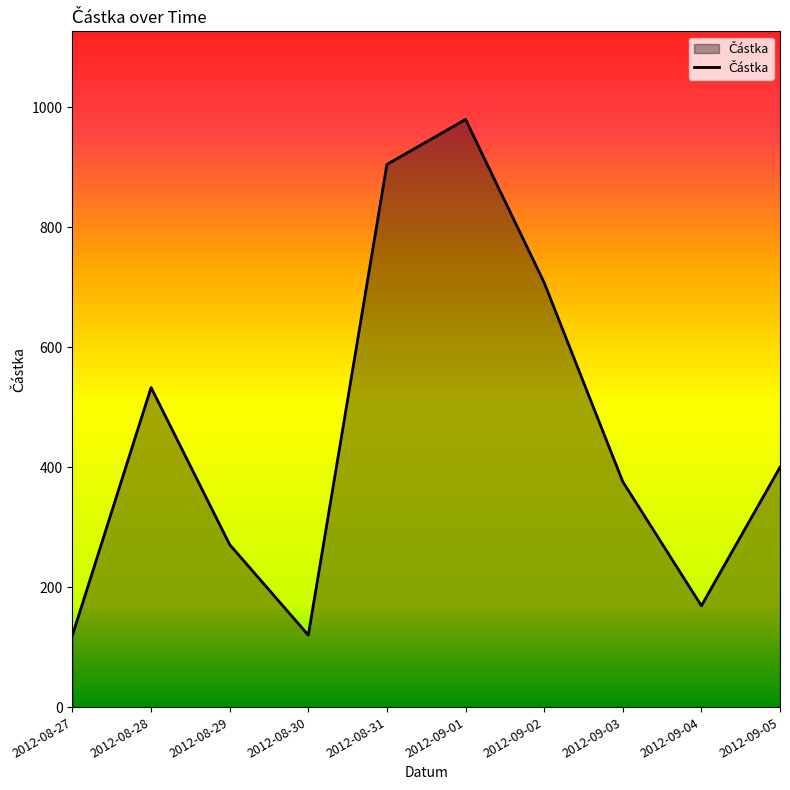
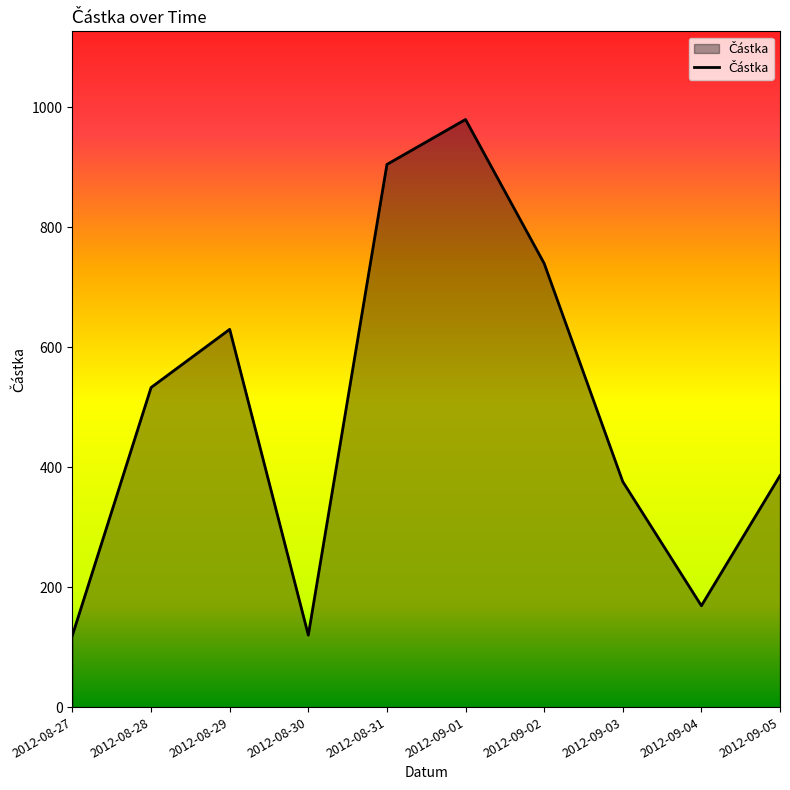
  {
    "2012-08-27": 120,
    "2012-08-28": 530,
-   "2012-08-29": 270,
+   "2012-08-29": 630,
    "2012-08-30": 120,
    "2012-08-31": 910,
    "2012-09-01": 980,
-   "2012-09-02": 710,
+   "2012-09-02": 740,
    "2012-09-03": 380,
    "2012-09-04": 170,
-   "2012-09-05": 400
+   "2012-09-05": 390
  }
